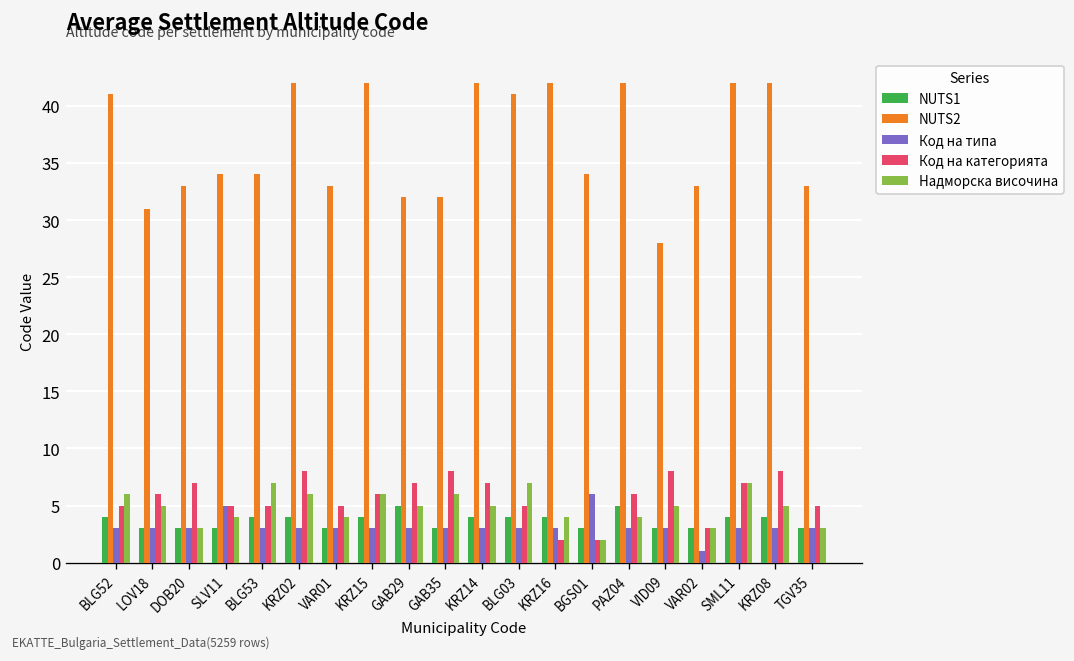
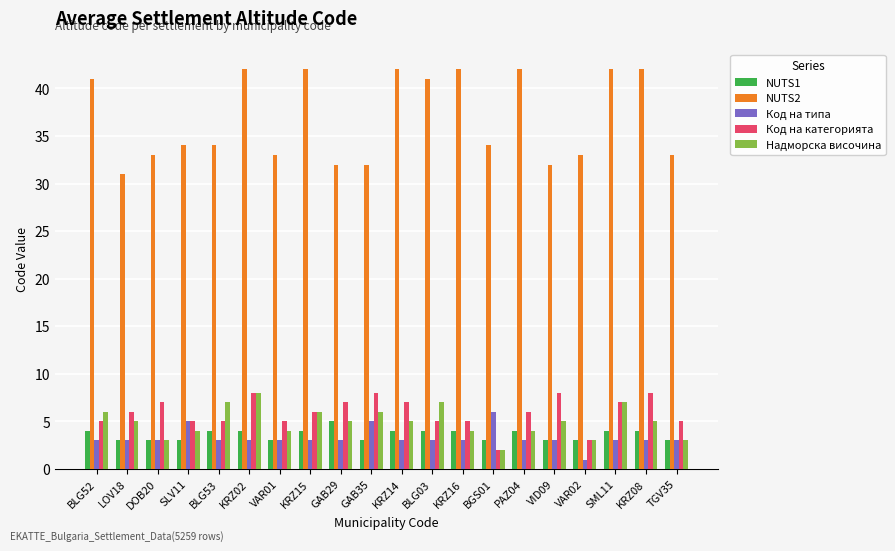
  {
    "NUTS1": {
      "BLG52": 4,
      "LOV18": 3,
      "DOB20": 3,
      "SLV11": 3,
      "BLG53": 4,
      "KRZ02": 4,
      "VAR01": 3,
      "KRZ15": 4,
      "GAB29": 5,
      "GAB35": 3,
      "KRZ14": 4,
      "BLG03": 4,
      "KRZ16": 4,
      "BGS01": 3,
-     "PAZ04": 5,
+     "PAZ04": 4,
      "VID09": 3,
      "VAR02": 3,
      "SML11": 4,
      "KRZ08": 4,
      "TGV35": 3
    },
    "NUTS2": {
      "BLG52": 41,
      "LOV18": 31,
      "DOB20": 33,
      "SLV11": 34,
      "BLG53": 34,
      "KRZ02": 42,
      "VAR01": 33,
      "KRZ15": 42,
      "GAB29": 32,
      "GAB35": 32,
      "KRZ14": 42,
      "BLG03": 41,
      "KRZ16": 42,
      "BGS01": 34,
      "PAZ04": 42,
-     "VID09": 28,
+     "VID09": 32,
      "VAR02": 33,
      "SML11": 42,
      "KRZ08": 42,
      "TGV35": 33
    },
    "Код на типа": {
      "BLG52": 3,
      "LOV18": 3,
      "DOB20": 3,
      "SLV11": 5,
      "BLG53": 3,
      "KRZ02": 3,
      "VAR01": 3,
      "KRZ15": 3,
      "GAB29": 3,
-     "GAB35": 3,
+     "GAB35": 5,
      "KRZ14": 3,
      "BLG03": 3,
      "KRZ16": 3,
      "BGS01": 6,
      "PAZ04": 3,
      "VID09": 3,
      "VAR02": 1,
      "SML11": 3,
      "KRZ08": 3,
      "TGV35": 3
    },
    "Код на категорията": {
      "BLG52": 5,
      "LOV18": 6,
      "DOB20": 7,
      "SLV11": 5,
      "BLG53": 5,
      "KRZ02": 8,
      "VAR01": 5,
      "KRZ15": 6,
      "GAB29": 7,
      "GAB35": 8,
      "KRZ14": 7,
      "BLG03": 5,
-     "KRZ16": 2,
+     "KRZ16": 5,
      "BGS01": 2,
      "PAZ04": 6,
      "VID09": 8,
      "VAR02": 3,
      "SML11": 7,
      "KRZ08": 8,
      "TGV35": 5
    },
    "Надморска височина": {
      "BLG52": 6,
      "LOV18": 5,
      "DOB20": 3,
      "SLV11": 4,
      "BLG53": 7,
-     "KRZ02": 6,
+     "KRZ02": 8,
      "VAR01": 4,
      "KRZ15": 6,
      "GAB29": 5,
      "GAB35": 6,
      "KRZ14": 5,
      "BLG03": 7,
      "KRZ16": 4,
      "BGS01": 2,
      "PAZ04": 4,
      "VID09": 5,
      "VAR02": 3,
      "SML11": 7,
      "KRZ08": 5,
      "TGV35": 3
    }
  }
